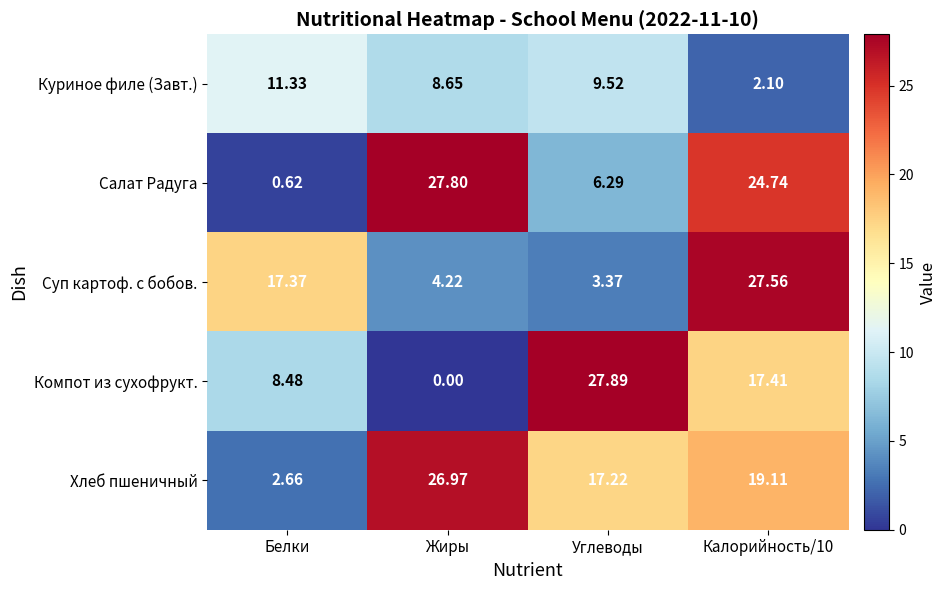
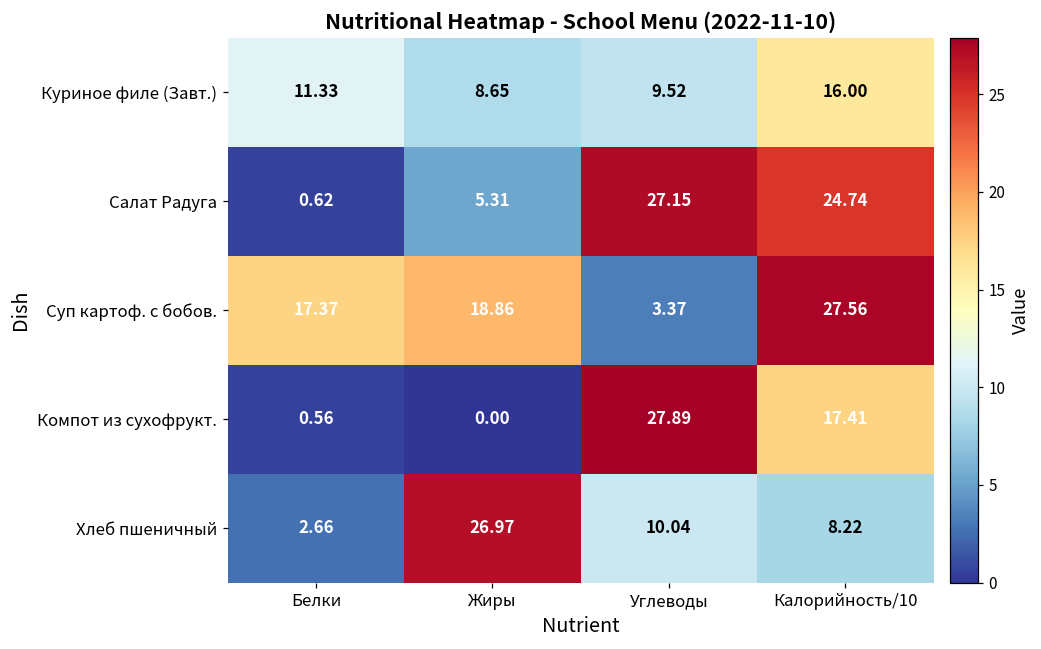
  {
    "Куриное филе (Завт.)": {
      "Белки": 11.33,
      "Жиры": 8.65,
      "Углеводы": 9.52,
-     "Калорийность/10": 2.10
+     "Калорийность/10": 16.00
    },
    "Салат Радуга": {
      "Белки": 0.62,
-     "Жиры": 27.80,
-     "Углеводы": 6.29,
+     "Жиры": 5.31,
+     "Углеводы": 27.15,
      "Калорийность/10": 24.74
    },
    "Суп картоф. с бобов.": {
      "Белки": 17.37,
-     "Жиры": 4.22,
+     "Жиры": 18.86,
      "Углеводы": 3.37,
      "Калорийность/10": 27.56
    },
    "Компот из сухофрукт.": {
-     "Белки": 8.48,
+     "Белки": 0.56,
      "Жиры": 0.00,
      "Углеводы": 27.89,
      "Калорийность/10": 17.41
    },
    "Хлеб пшеничный": {
      "Белки": 2.66,
      "Жиры": 26.97,
-     "Углеводы": 17.22,
-     "Калорийность/10": 19.11
+     "Углеводы": 10.04,
+     "Калорийность/10": 8.22
    }
  }
